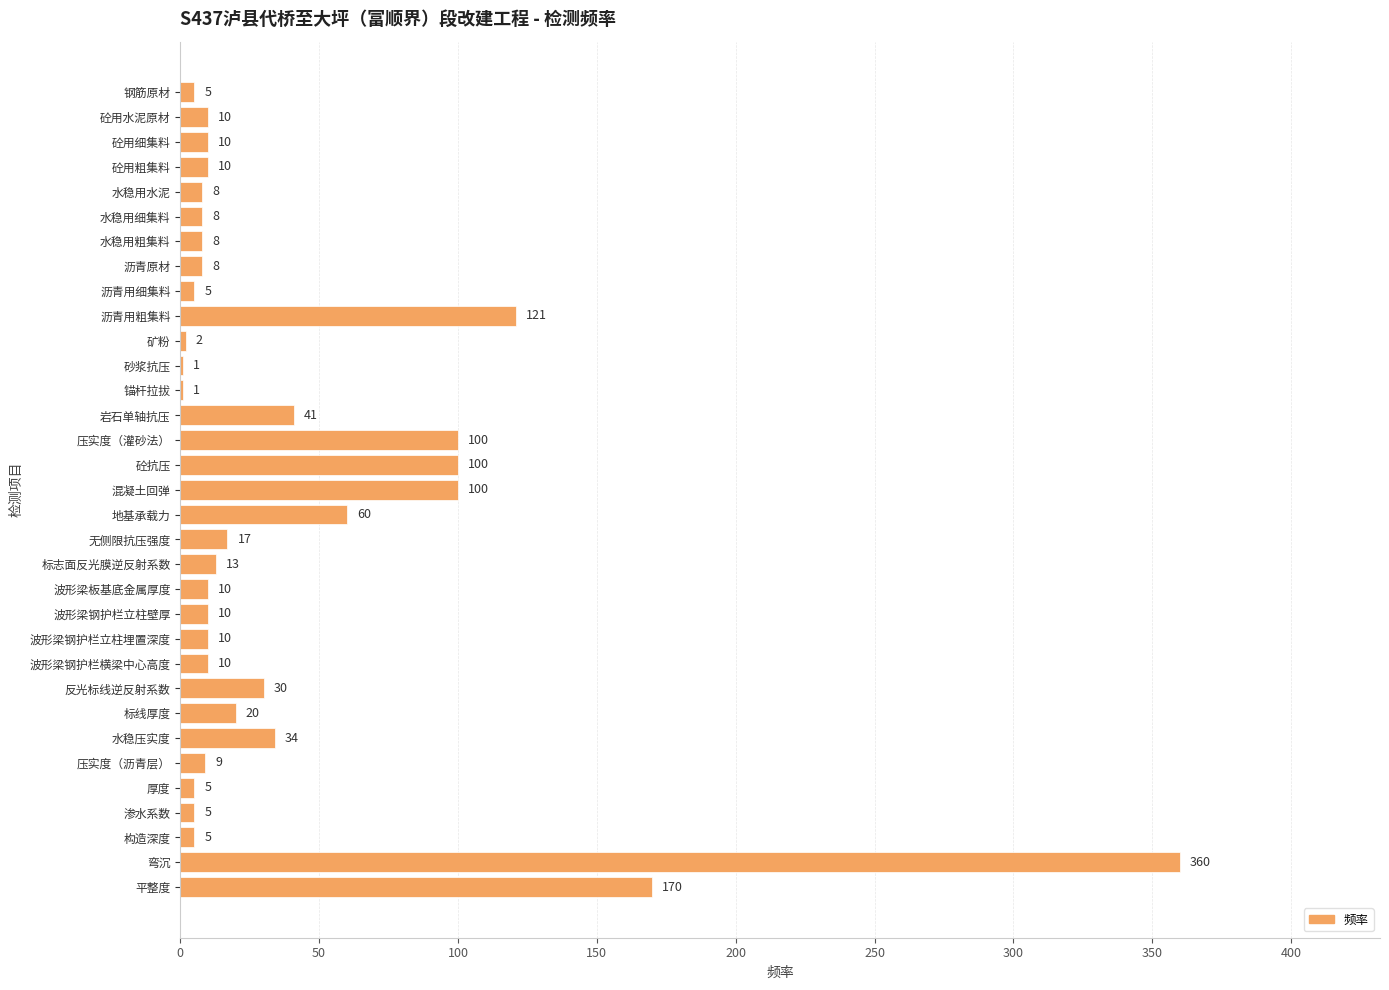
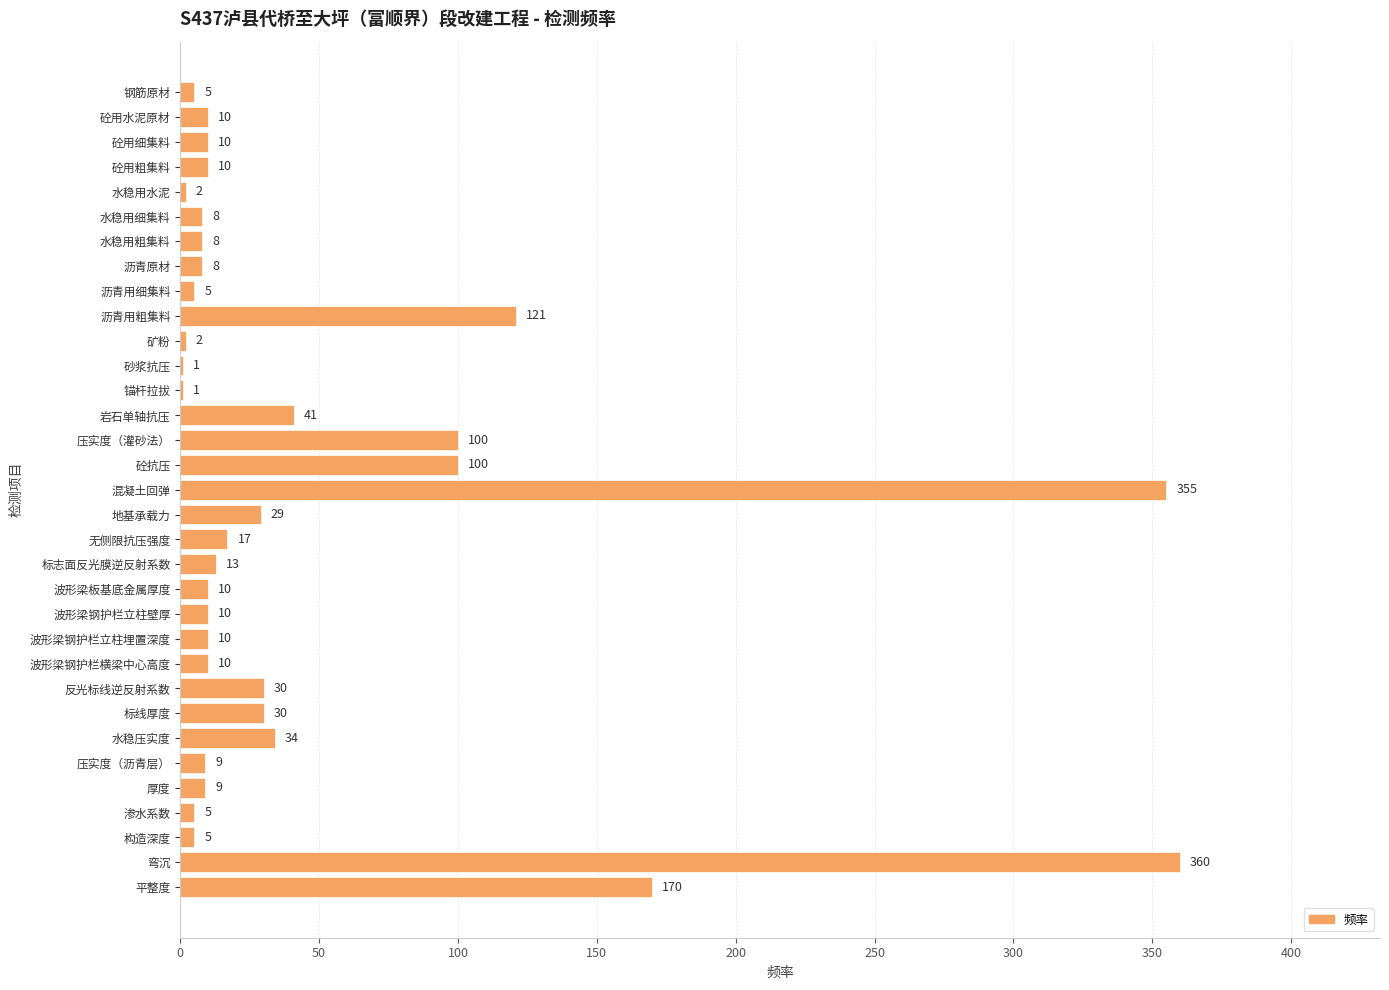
  {
    "钢筋原材": 5,
    "砼用水泥原材": 10,
    "砼用细集料": 10,
    "砼用粗集料": 10,
-   "水稳用水泥": 8,
+   "水稳用水泥": 2,
    "水稳用细集料": 8,
    "水稳用粗集料": 8,
    "沥青原材": 8,
    "沥青用细集料": 5,
    "沥青用粗集料": 121,
    "矿粉": 2,
    "砂浆抗压": 1,
    "锚杆拉拔": 1,
    "岩石单轴抗压": 41,
    "压实度（灌砂法）": 100,
    "砼抗压": 100,
-   "混凝土回弹": 100,
-   "地基承载力": 60,
+   "混凝土回弹": 355,
+   "地基承载力": 29,
    "无侧限抗压强度": 17,
    "标志面反光膜逆反射系数": 13,
    "波形梁板基底金属厚度": 10,
    "波形梁钢护栏立柱壁厚": 10,
    "波形梁钢护栏立柱埋置深度": 10,
    "波形梁钢护栏横梁中心高度": 10,
    "反光标线逆反射系数": 30,
-   "标线厚度": 20,
+   "标线厚度": 30,
    "水稳压实度": 34,
    "压实度（沥青层）": 9,
-   "厚度": 5,
+   "厚度": 9,
    "渗水系数": 5,
    "构造深度": 5,
    "弯沉": 360,
    "平整度": 170
  }
